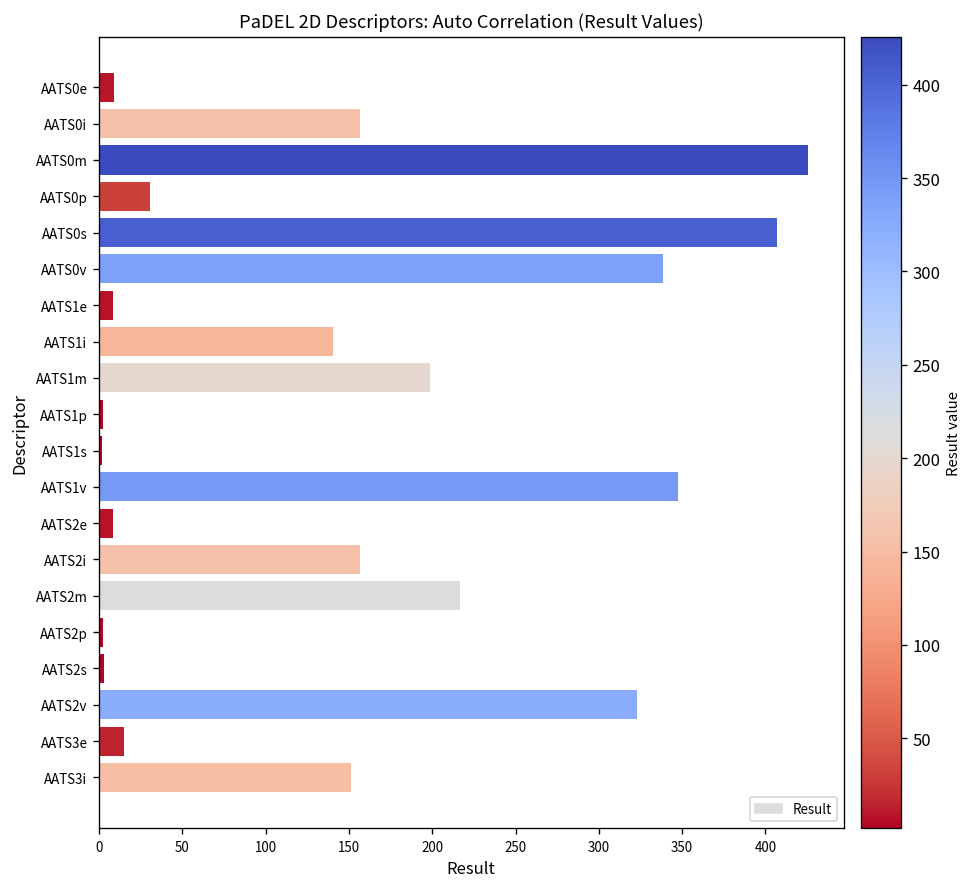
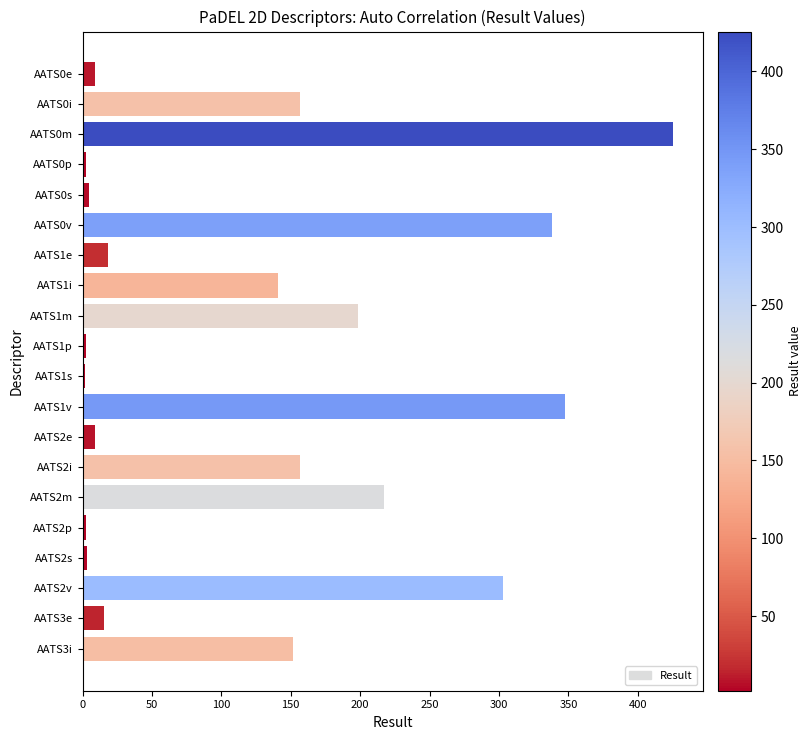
  {
    "AATS0e": 9,
    "AATS0i": 157,
    "AATS0m": 426,
-   "AATS0p": 30,
-   "AATS0s": 407,
+   "AATS0p": 3,
+   "AATS0s": 4,
    "AATS0v": 338,
-   "AATS1e": 8,
+   "AATS1e": 19,
    "AATS1i": 140,
    "AATS1m": 199,
    "AATS1p": 2,
    "AATS1s": 2,
    "AATS1v": 347,
    "AATS2e": 9,
    "AATS2i": 157,
    "AATS2m": 217,
    "AATS2p": 2,
    "AATS2s": 3,
-   "AATS2v": 323,
+   "AATS2v": 303,
    "AATS3e": 15,
    "AATS3i": 151
  }
